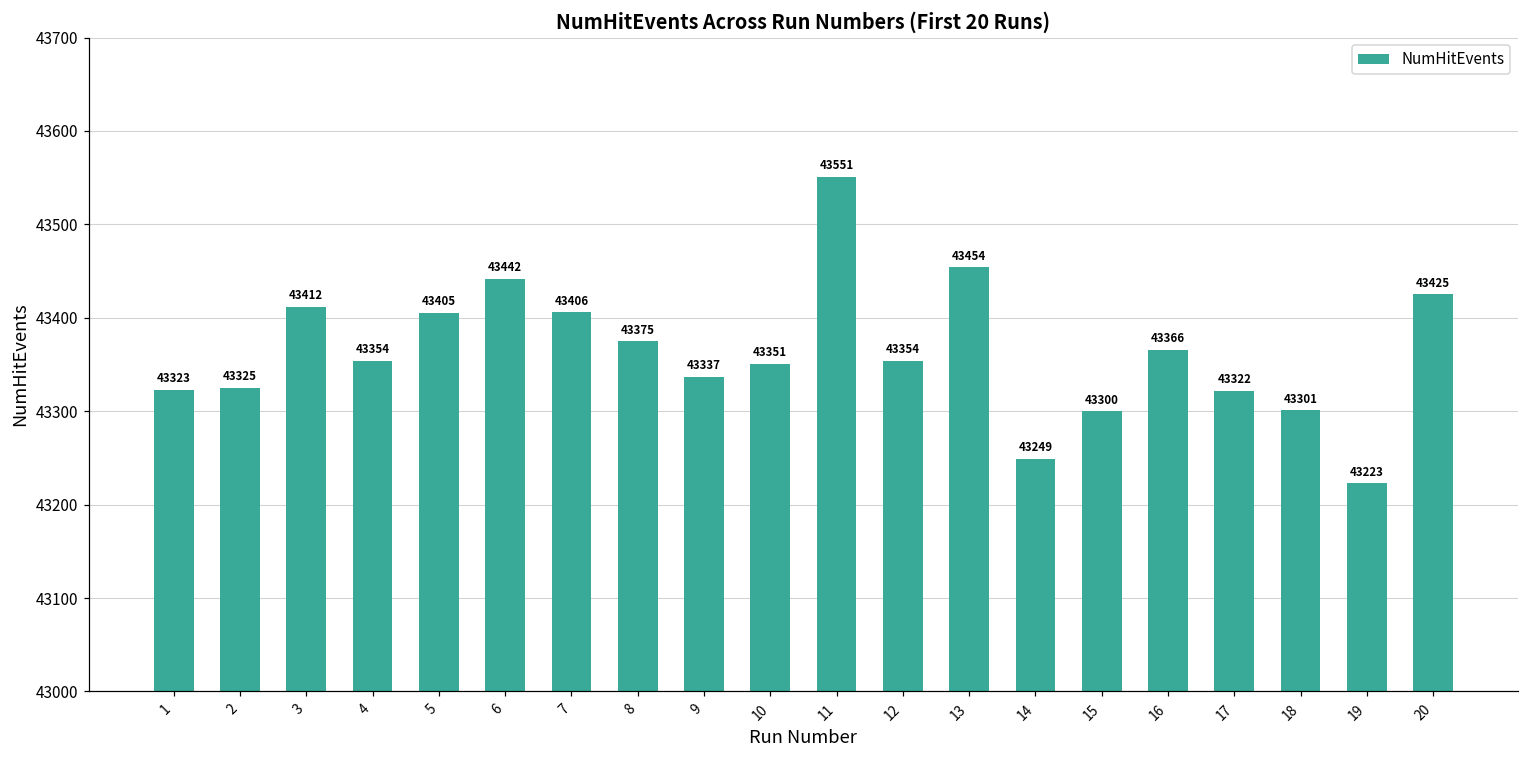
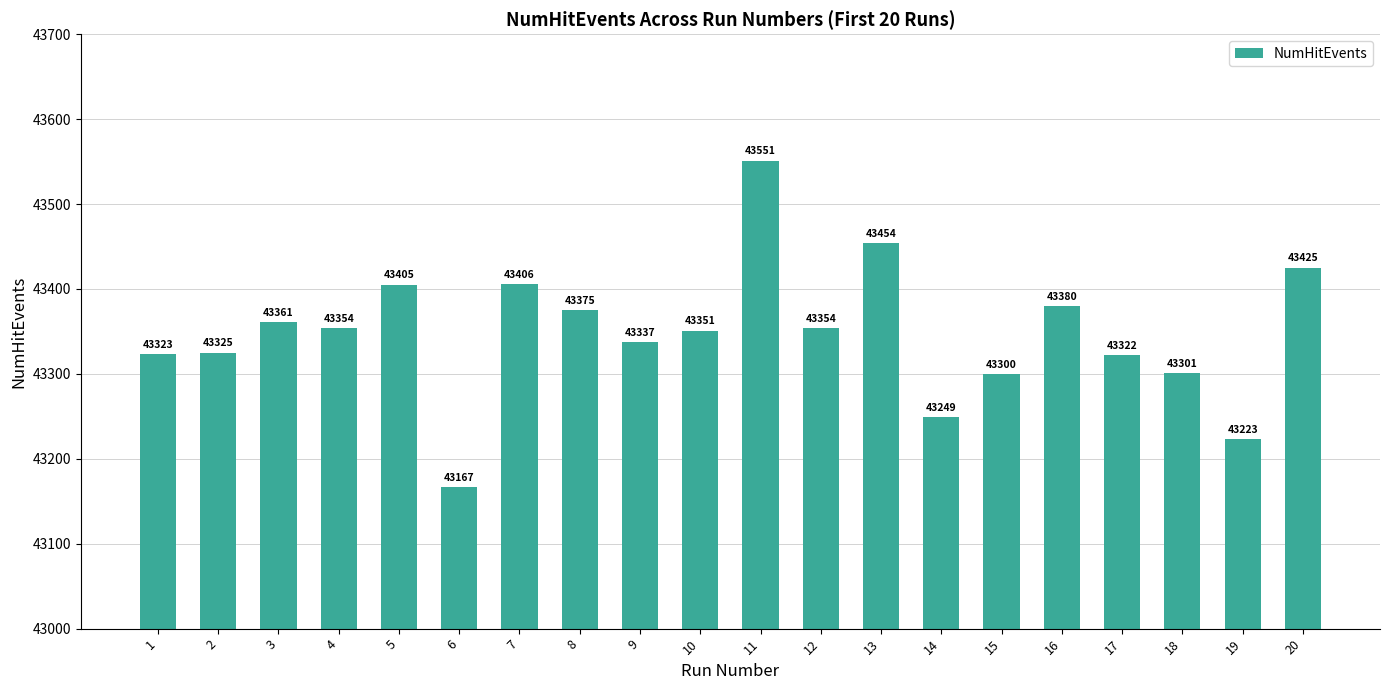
  {
    "1": 43323,
    "2": 43325,
-   "3": 43412,
+   "3": 43361,
    "4": 43354,
    "5": 43405,
-   "6": 43442,
+   "6": 43167,
    "7": 43406,
    "8": 43375,
    "9": 43337,
    "10": 43351,
    "11": 43551,
    "12": 43354,
    "13": 43454,
    "14": 43249,
    "15": 43300,
-   "16": 43366,
+   "16": 43380,
    "17": 43322,
    "18": 43301,
    "19": 43223,
    "20": 43425
  }
